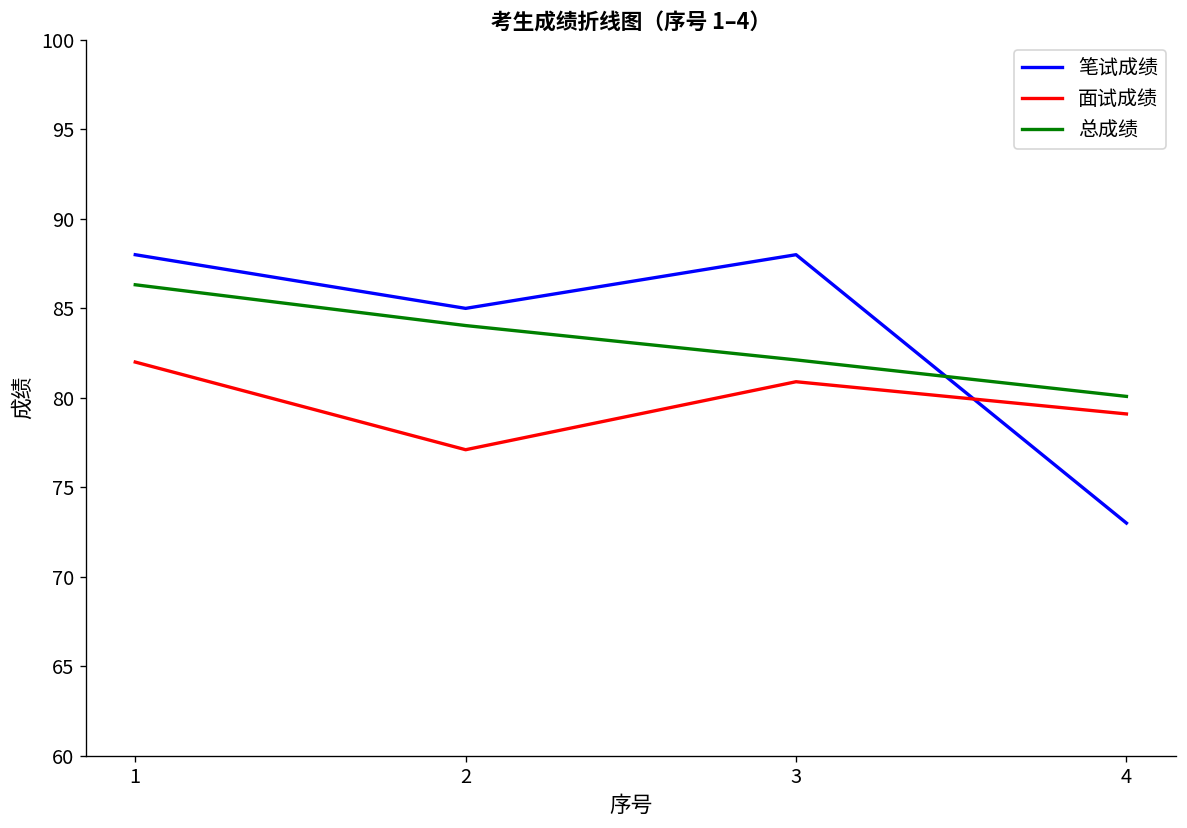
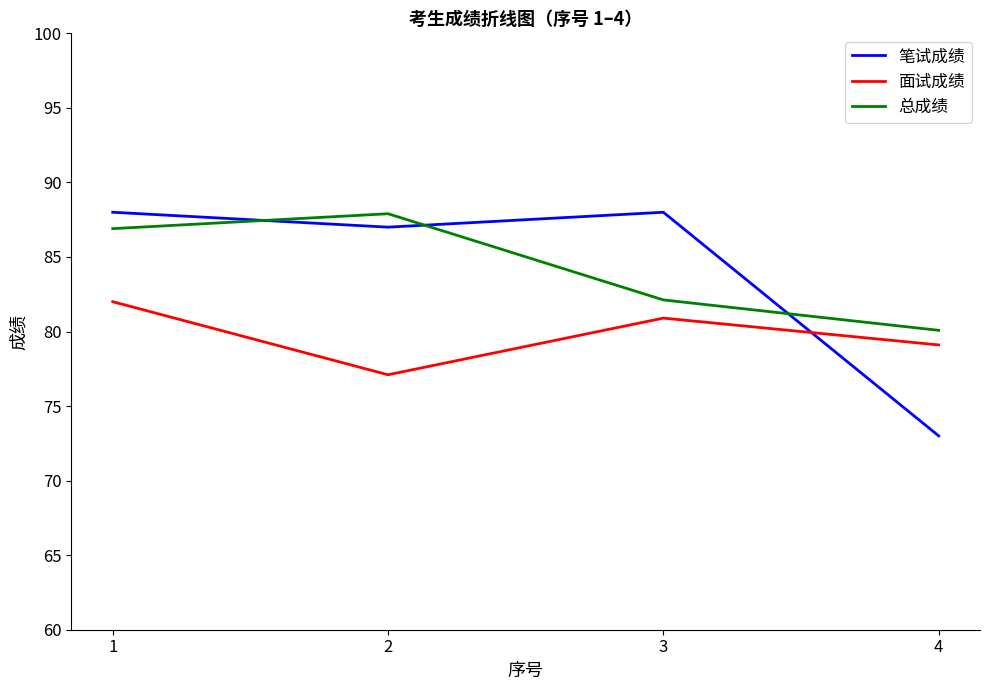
  {
    "笔试成绩": {
      "1": 88,
-     "2": 85,
+     "2": 87,
      "3": 88,
      "4": 73
    },
    "面试成绩": {
      "1": 82.0,
      "2": 77.1,
      "3": 80.9,
      "4": 79.1
    },
    "总成绩": {
-     "1": 86.3,
-     "2": 84.0,
+     "1": 86.9,
+     "2": 87.9,
      "3": 82.1,
      "4": 80.1
    }
  }
